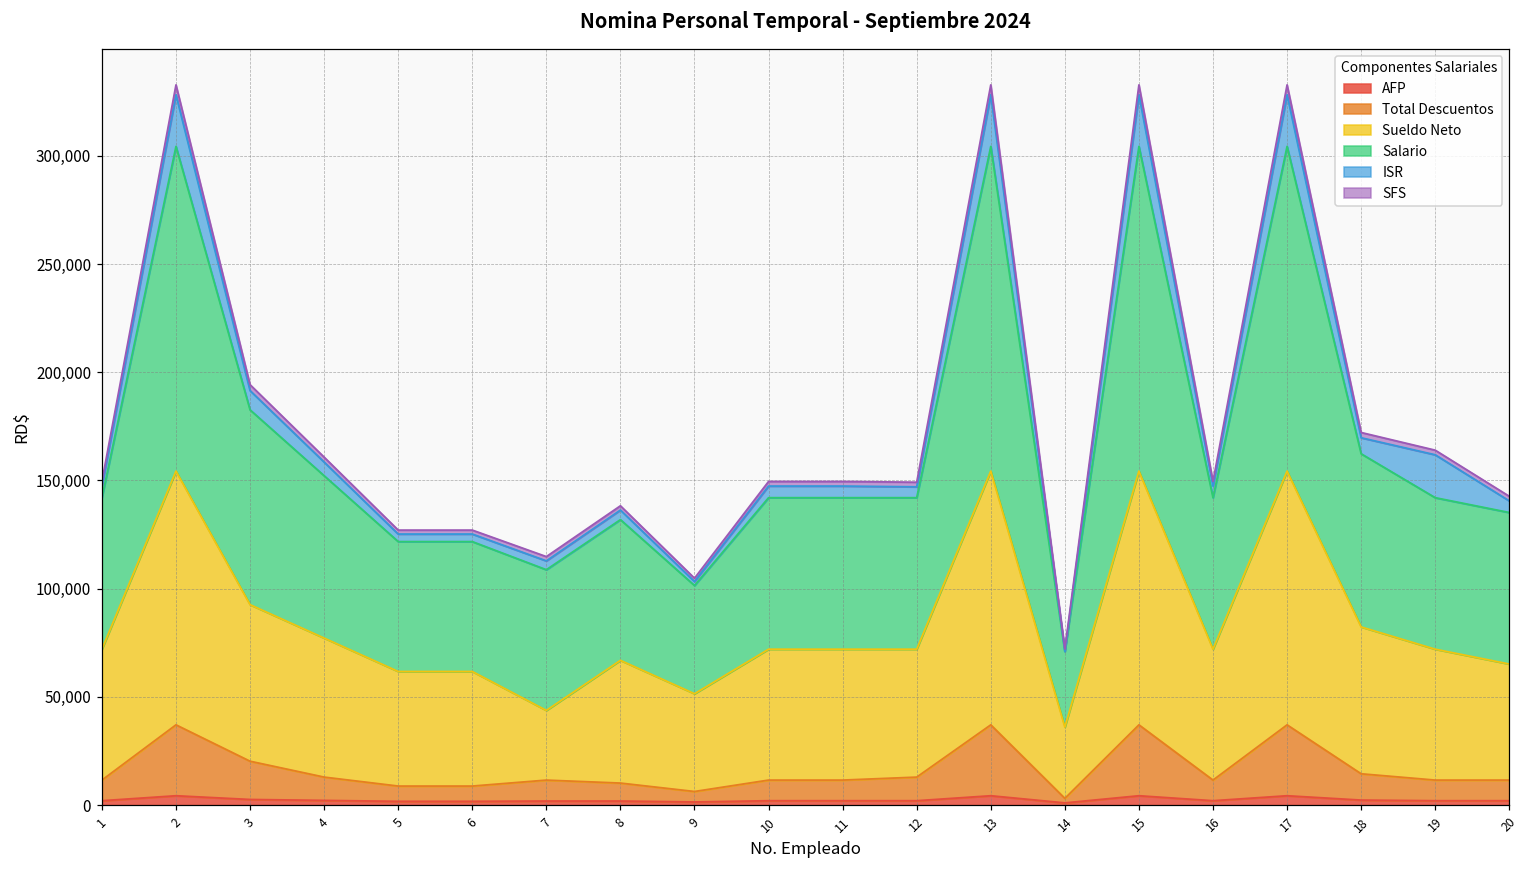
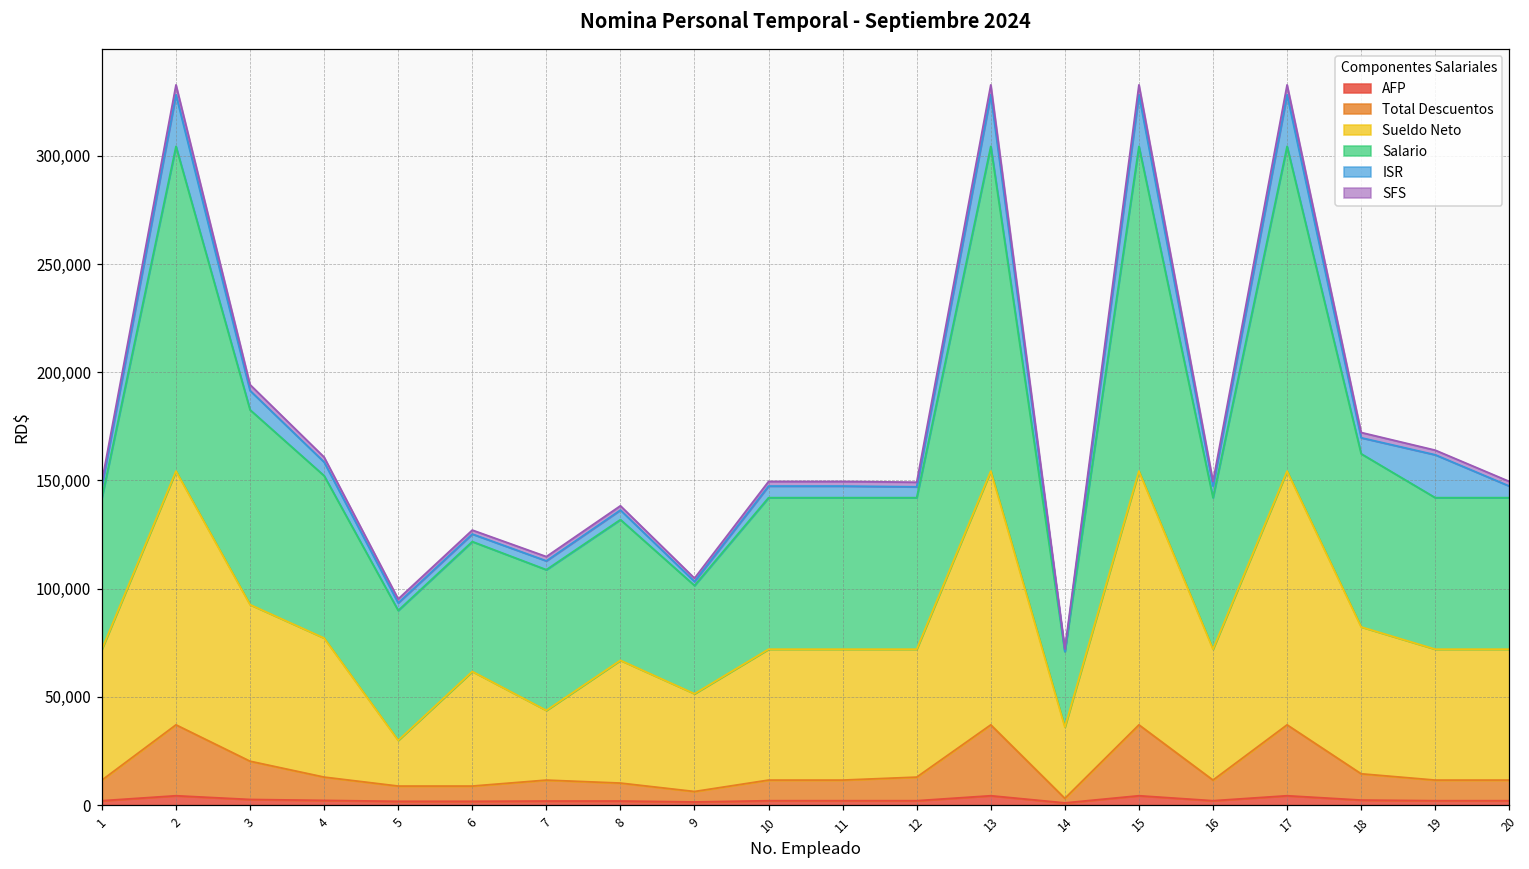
  {
    "Sueldo Neto": {
      "1": "60,000",
      "2": "117,000",
      "3": "72,000",
      "4": "64,000",
-     "5": "53,000",
+     "5": "21,000",
      "6": "53,000",
      "7": "32,000",
      "8": "57,000",
      "9": "45,000",
      "10": "60,000",
      "11": "60,000",
      "12": "59,000",
      "13": "117,000",
      "14": "33,000",
      "15": "117,000",
      "16": "60,000",
      "17": "117,000",
      "18": "68,000",
      "19": "60,000",
-     "20": "54,000"
+     "20": "60,000"
    },
    "Salario": {
      "1": "70,000",
      "2": "150,000",
      "3": "90,000",
      "4": "75,000",
      "5": "60,000",
      "6": "60,000",
      "7": "65,000",
      "8": "65,000",
      "9": "50,000",
      "10": "70,000",
      "11": "70,000",
      "12": "70,000",
      "13": "150,000",
      "15": "150,000",
      "16": "70,000",
      "17": "150,000",
      "18": "80,000",
      "19": "70,000",
      "20": "70,000"
    },
    "ISR": {
      "1": "5,000",
      "2": "24,000",
      "3": "9,000",
      "4": "6,000",
      "5": "3,000",
      "6": "3,000",
      "7": "4,000",
      "8": "4,000",
      "9": "2,000",
      "10": "5,000",
      "11": "5,000",
      "12": "5,000",
      "13": "24,000",
      "15": "24,000",
      "16": "5,000",
      "17": "24,000",
      "18": "7,000",
      "19": "20,000",
      "20": "5,000"
    },
    "SFS": {
      "1": "2,000",
      "2": "5,000",
      "3": "3,000",
      "4": "2,000",
      "5": "2,000",
      "6": "2,000",
      "7": "2,000",
      "8": "2,000",
      "9": "2,000",
      "10": "2,000",
      "11": "2,000",
      "12": "2,000",
      "13": "5,000",
      "15": "5,000",
      "16": "2,000",
      "17": "5,000",
      "18": "2,000",
      "19": "2,000",
      "20": "2,000"
    }
  }
